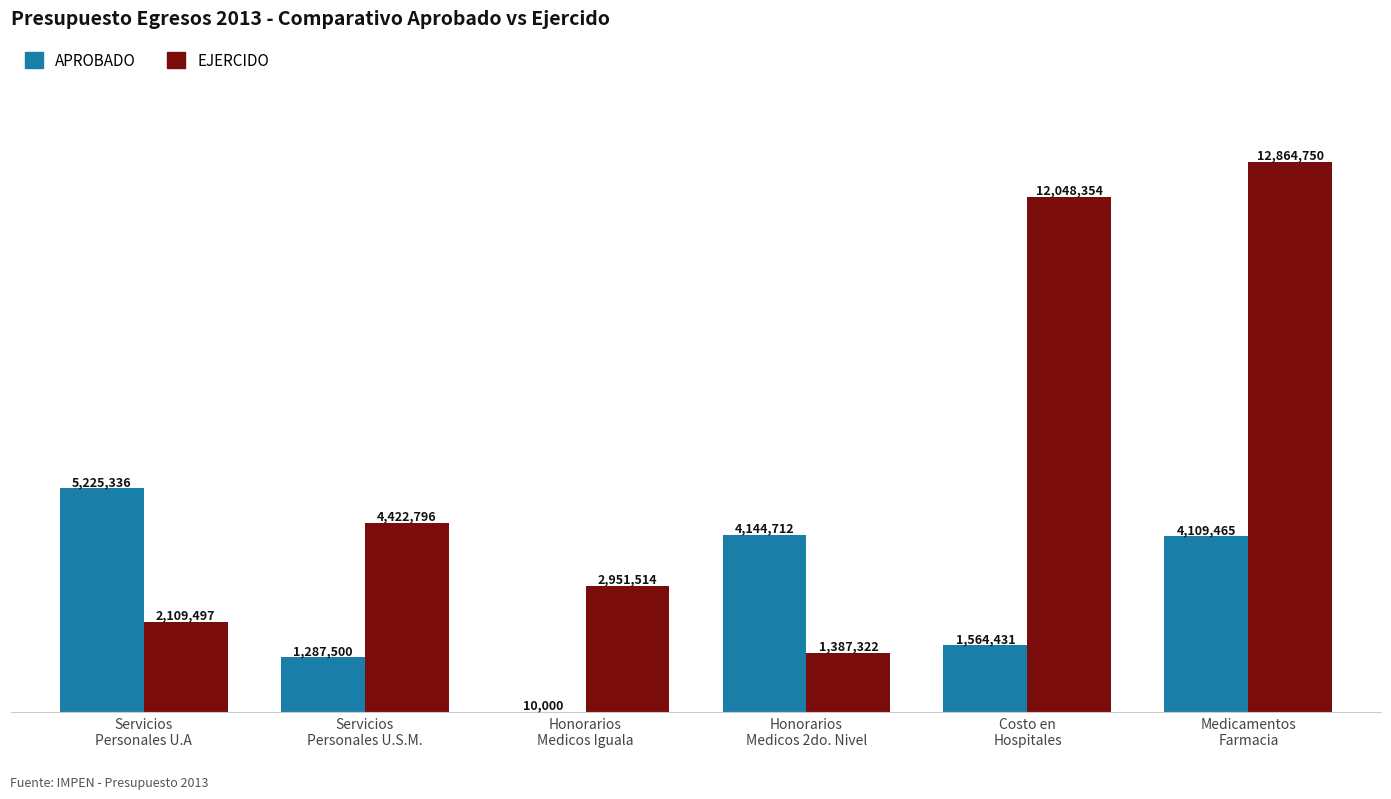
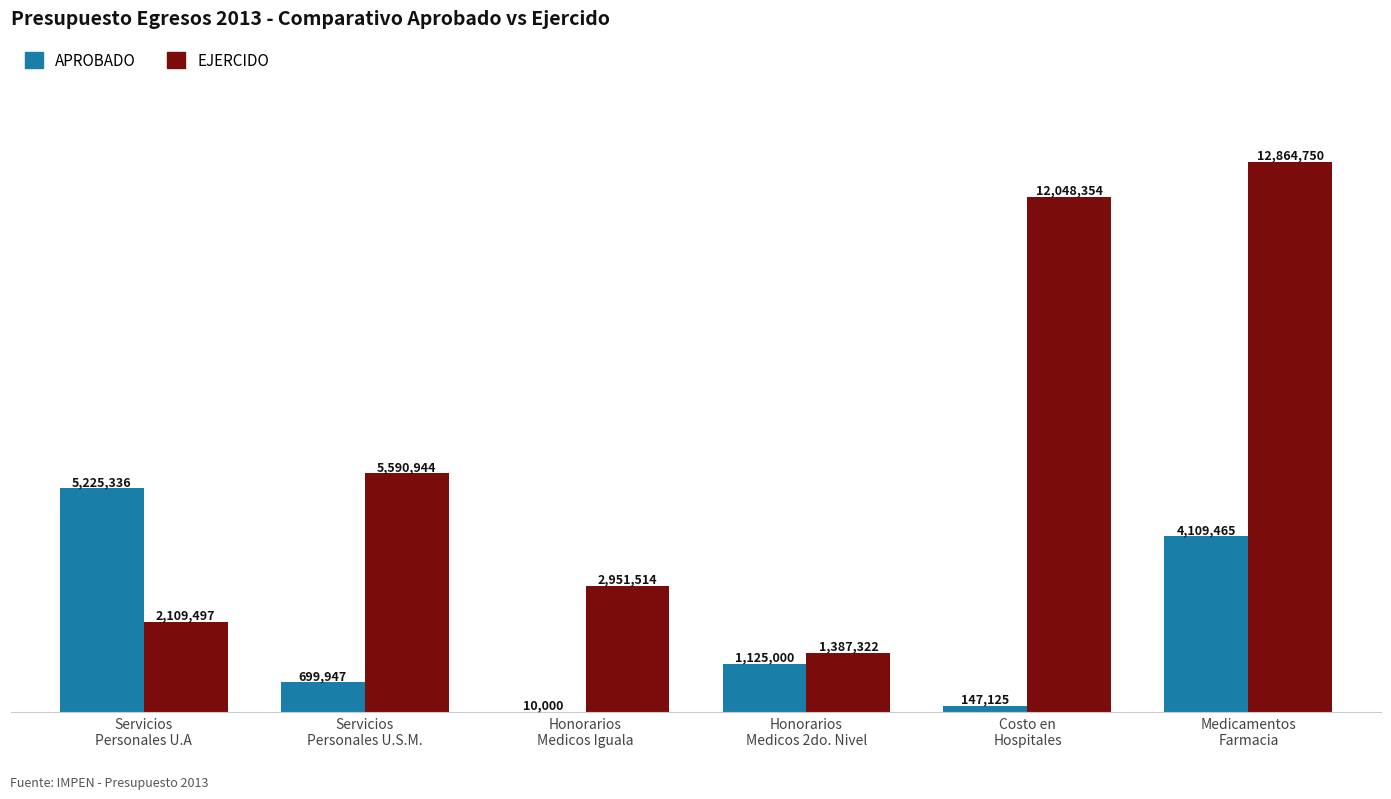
  {
    "APROBADO": {
      "Servicios Personales U.A": "5,225,336",
-     "Servicios Personales U.S.M.": "1,287,500",
+     "Servicios Personales U.S.M.": "699,947",
      "Honorarios Medicos Iguala": "10,000",
-     "Honorarios Medicos 2do. Nivel": "4,144,712",
-     "Costo en Hospitales": "1,564,431",
+     "Honorarios Medicos 2do. Nivel": "1,125,000",
+     "Costo en Hospitales": "147,125",
      "Medicamentos Farmacia": "4,109,465"
    },
    "EJERCIDO": {
      "Servicios Personales U.A": "2,109,497",
-     "Servicios Personales U.S.M.": "4,422,796",
+     "Servicios Personales U.S.M.": "5,590,944",
      "Honorarios Medicos Iguala": "2,951,514",
      "Honorarios Medicos 2do. Nivel": "1,387,322",
      "Costo en Hospitales": "12,048,354",
      "Medicamentos Farmacia": "12,864,750"
    }
  }
